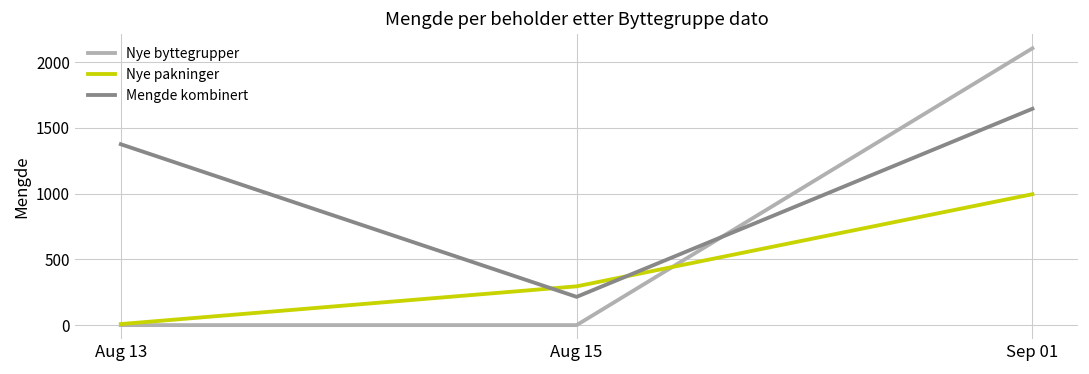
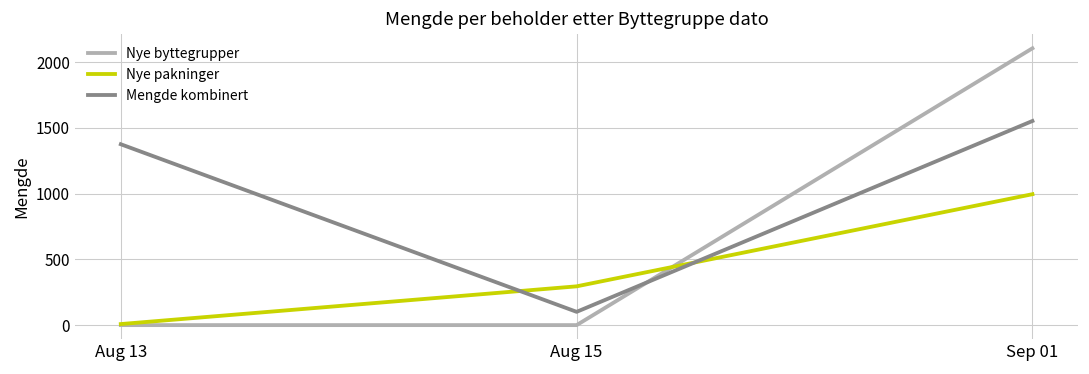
  {
    "Nye byttegrupper": {
      "Aug 15": 0,
      "Sep 01": 2110
    },
    "Nye pakninger": {
      "Aug 15": 300,
      "Sep 01": 1000
    },
    "Mengde kombinert": {
      "Aug 13": 1380,
-     "Aug 15": 220,
-     "Sep 01": 1650
+     "Aug 15": 100,
+     "Sep 01": 1550
    }
  }
